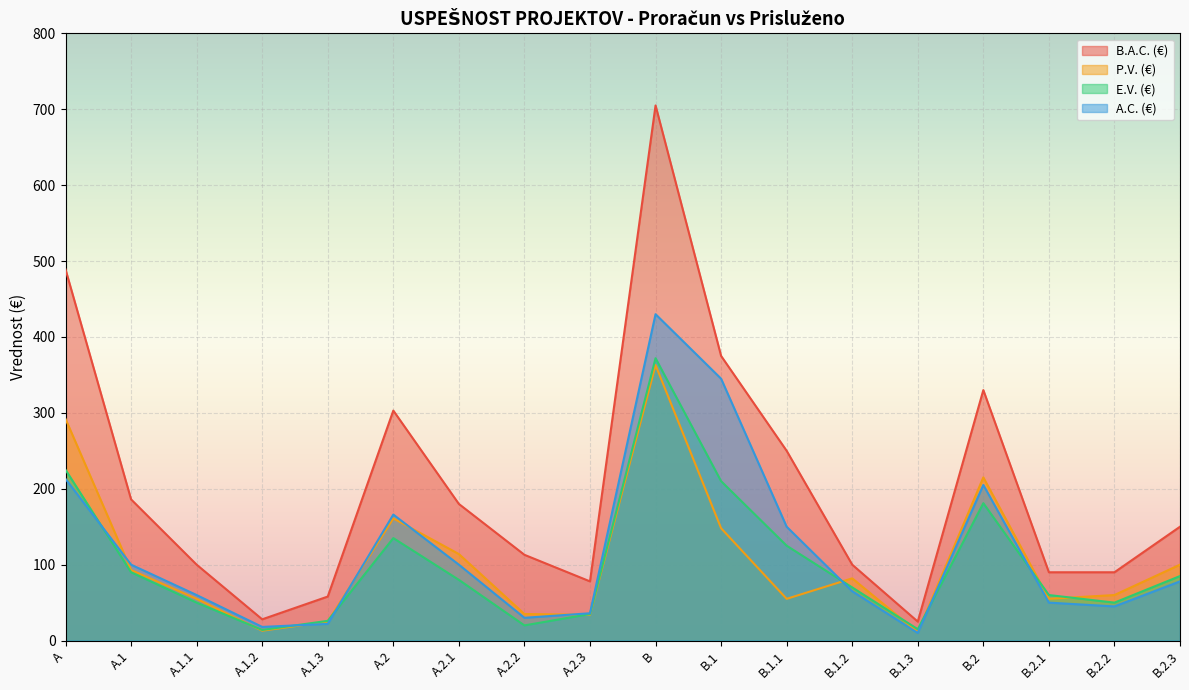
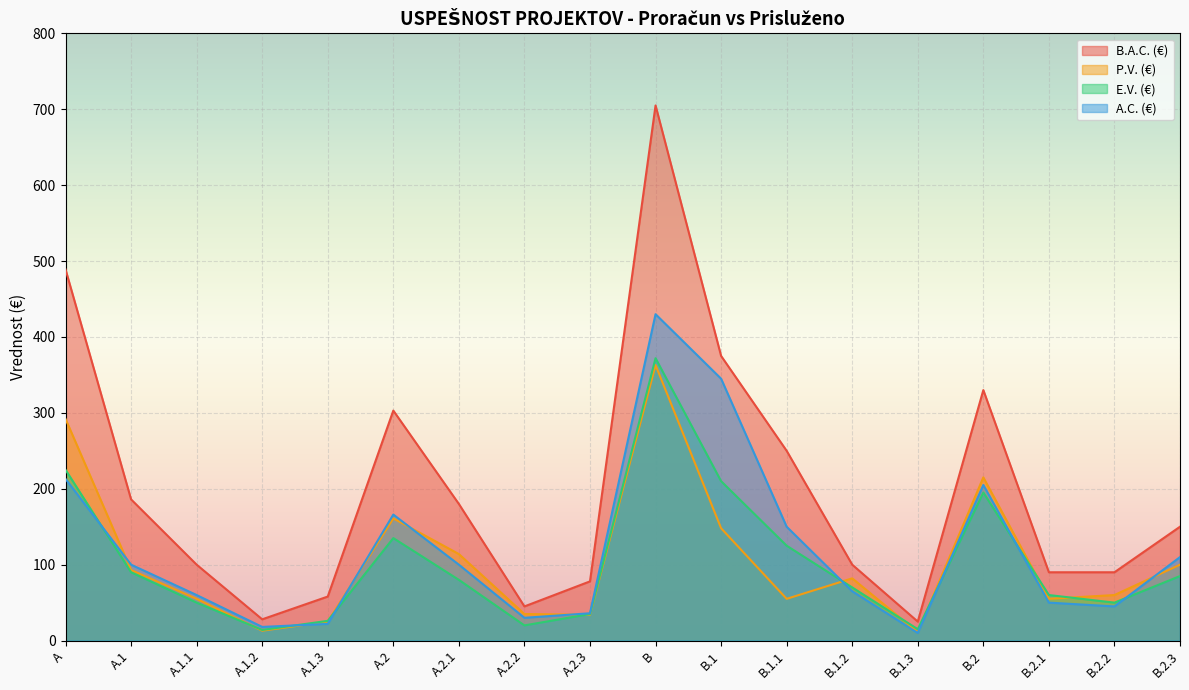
  {
    "B.A.C. (€)": {
      "A": 490,
      "A.1": 190,
      "A.1.1": 100,
      "A.1.2": 30,
      "A.1.3": 60,
      "A.2": 300,
      "A.2.1": 180,
-     "A.2.2": 110,
+     "A.2.2": 50,
      "A.2.3": 80,
      "B": 710,
      "B.1": 380,
      "B.1.1": 250,
      "B.1.2": 100,
      "B.1.3": 30,
      "B.2": 330,
      "B.2.1": 90,
      "B.2.2": 90,
      "B.2.3": 150
    },
    "P.V. (€)": {
      "A": 290,
      "A.1.1": 60,
      "A.2": 160,
      "A.2.1": 110,
      "A.2.2": 40,
      "B": 360,
      "B.1": 150,
      "B.1.1": 60,
      "B.1.2": 80,
      "B.2": 220,
      "B.2.1": 60,
      "B.2.2": 60,
      "B.2.3": 100
    },
    "E.V. (€)": {
      "A": 230,
      "A.1.1": 50,
      "A.2": 140,
      "A.2.1": 80,
      "A.2.2": 20,
      "B": 370,
      "B.1": 210,
      "B.1.1": 130,
      "B.1.2": 70,
      "B.1.3": 20,
-     "B.2": 180,
+     "B.2": 200,
      "B.2.1": 60,
      "B.2.2": 50,
      "B.2.3": 90
    },
    "A.C. (€)": {
      "A": 210,
      "A.1": 100,
      "A.1.1": 60,
      "A.1.2": 20,
      "A.2": 170,
      "A.2.1": 100,
      "A.2.2": 30,
      "B": 430,
      "B.1": 350,
      "B.1.1": 150,
      "B.1.2": 70,
      "B.2": 210,
      "B.2.1": 50,
      "B.2.2": 50,
-     "B.2.3": 80
+     "B.2.3": 110
    }
  }
